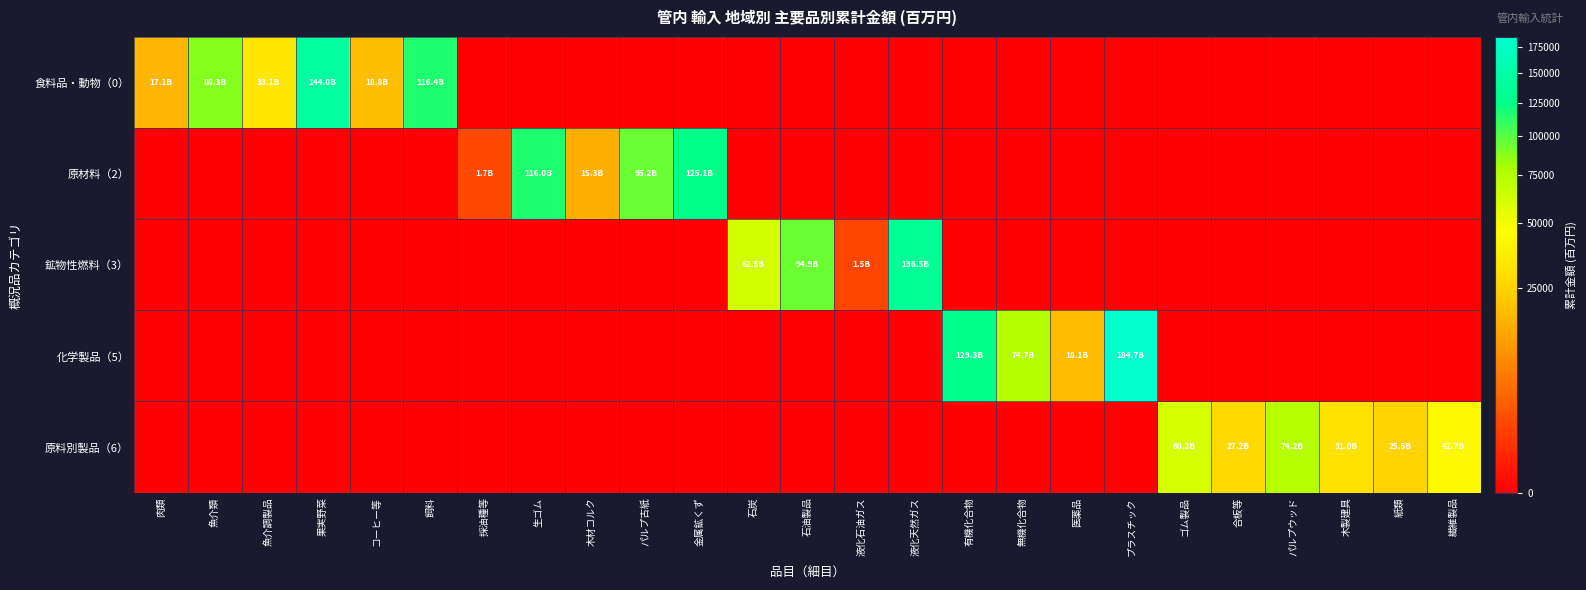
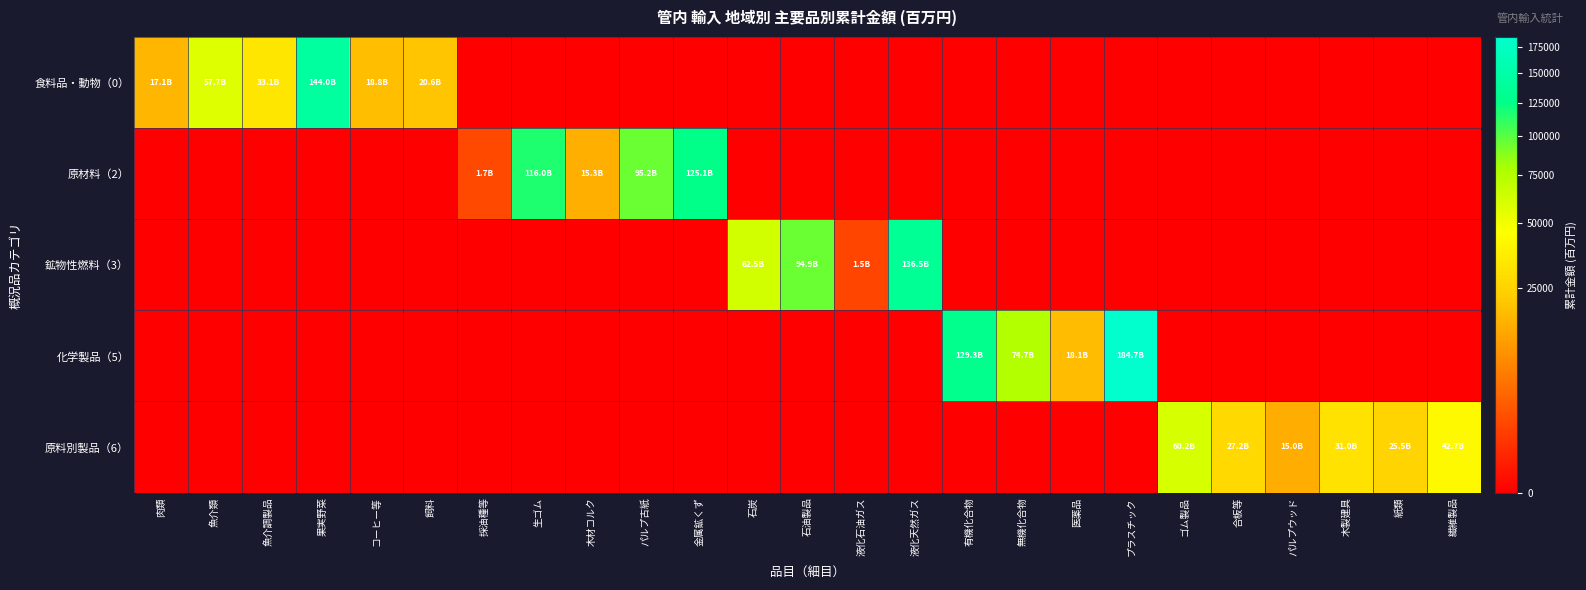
  {
    "食料品・動物（0）": {
      "肉類": "17.1B",
-     "魚介類": "88.3B",
+     "魚介類": "57.7B",
      "魚介調製品": "33.1B",
      "果実野菜": "144.0B",
      "コーヒー等": "18.8B",
-     "飼料": "116.4B"
+     "飼料": "20.6B"
    },
    "原材料（2）": {
      "採油種等": "1.7B",
      "生ゴム": "116.0B",
      "木材コルク": "15.3B",
      "パルプ古紙": "95.2B",
      "金属鉱くず": "125.1B"
    },
    "鉱物性燃料（3）": {
      "石炭": "62.5B",
      "石油製品": "94.9B",
      "液化石油ガス": "1.5B",
      "液化天然ガス": "136.5B"
    },
    "化学製品（5）": {
      "有機化合物": "129.3B",
      "無機化合物": "74.7B",
      "医薬品": "18.1B",
      "プラスチック": "184.7B"
    },
    "原料別製品（6）": {
      "ゴム製品": "60.2B",
      "合板等": "27.2B",
-     "パルプウッド": "74.2B",
+     "パルプウッド": "15.0B",
      "木製建具": "31.0B",
      "紙類": "25.5B",
      "繊維製品": "42.7B"
    }
  }
